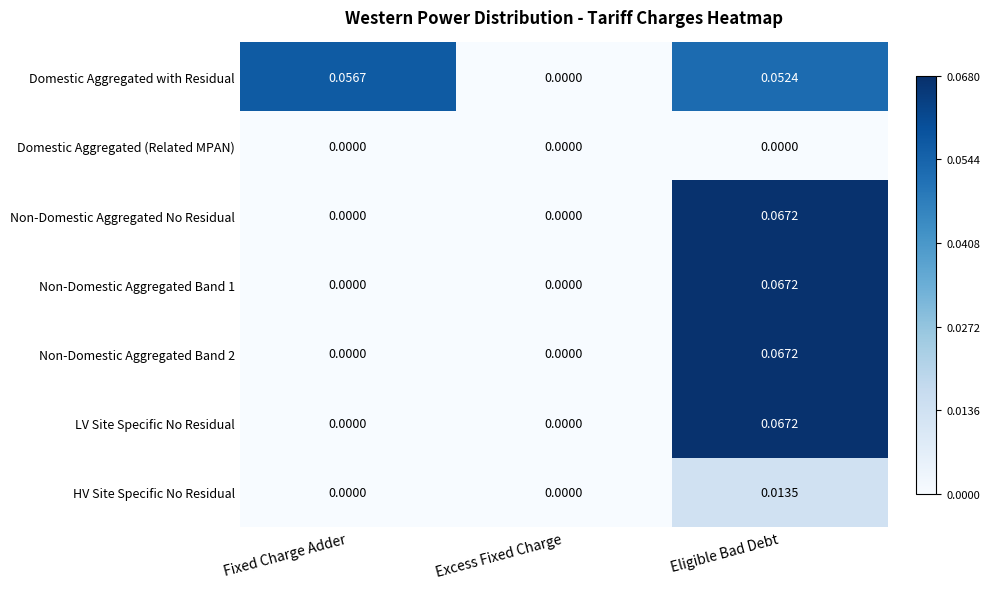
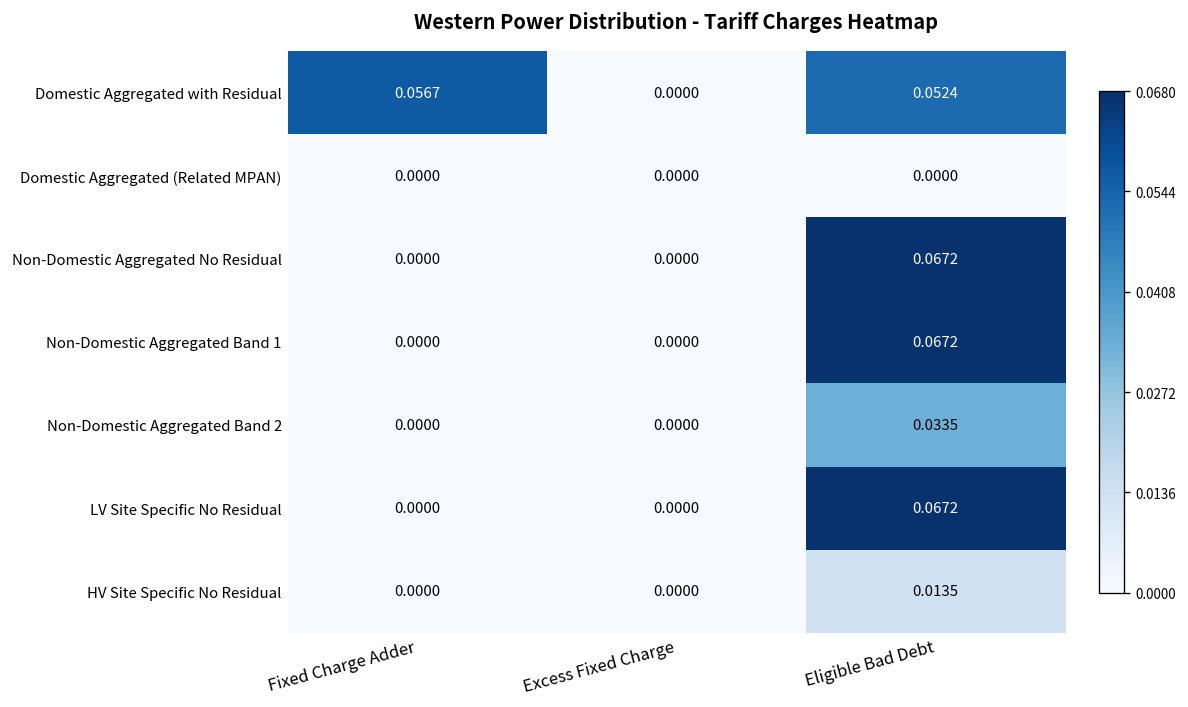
  {
    "Domestic Aggregated with Residual": {
      "Fixed Charge Adder": 0.0567,
      "Excess Fixed Charge": 0.0000,
      "Eligible Bad Debt": 0.0524
    },
    "Domestic Aggregated (Related MPAN)": {
      "Fixed Charge Adder": 0.0000,
      "Excess Fixed Charge": 0.0000,
      "Eligible Bad Debt": 0.0000
    },
    "Non-Domestic Aggregated No Residual": {
      "Fixed Charge Adder": 0.0000,
      "Excess Fixed Charge": 0.0000,
      "Eligible Bad Debt": 0.0672
    },
    "Non-Domestic Aggregated Band 1": {
      "Fixed Charge Adder": 0.0000,
      "Excess Fixed Charge": 0.0000,
      "Eligible Bad Debt": 0.0672
    },
    "Non-Domestic Aggregated Band 2": {
      "Fixed Charge Adder": 0.0000,
      "Excess Fixed Charge": 0.0000,
-     "Eligible Bad Debt": 0.0672
+     "Eligible Bad Debt": 0.0335
    },
    "LV Site Specific No Residual": {
      "Fixed Charge Adder": 0.0000,
      "Excess Fixed Charge": 0.0000,
      "Eligible Bad Debt": 0.0672
    },
    "HV Site Specific No Residual": {
      "Fixed Charge Adder": 0.0000,
      "Excess Fixed Charge": 0.0000,
      "Eligible Bad Debt": 0.0135
    }
  }
